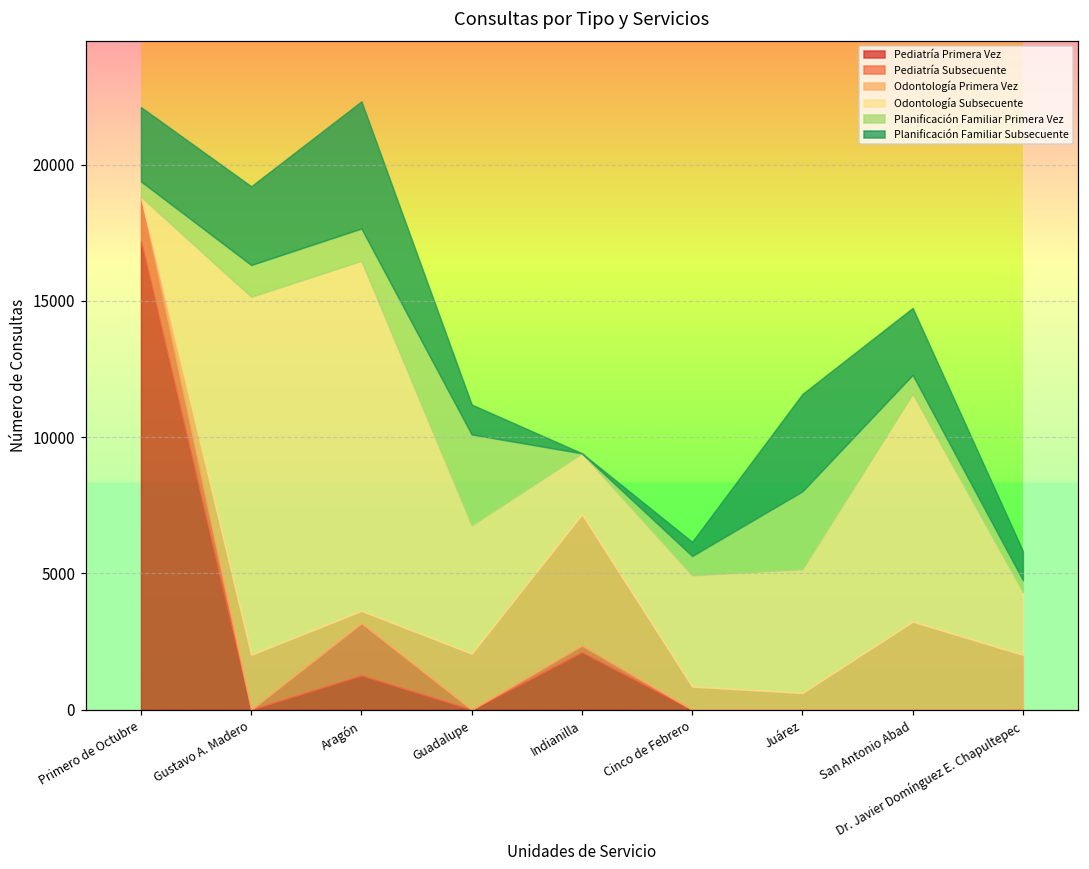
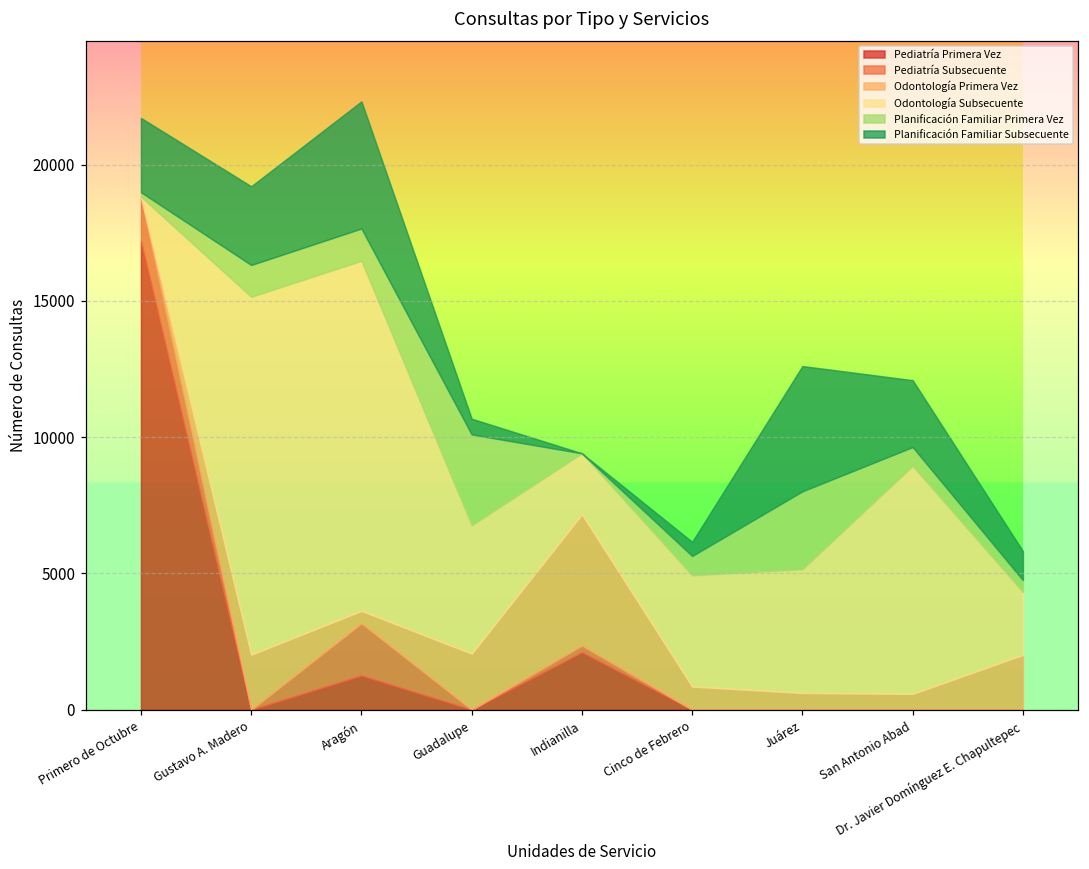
  {
    "Pediatría Primera Vez": {
      "Primero de Octubre": 17200,
      "Aragón": 1300,
      "Indianilla": 2100
    },
    "Pediatría Subsecuente": {
      "Aragón": 1900,
      "Indianilla": 200
    },
    "Odontología Primera Vez": {
      "Gustavo A. Madero": 2000,
      "Aragón": 500,
      "Guadalupe": 2100,
      "Indianilla": 4800,
      "Cinco de Febrero": 800,
      "Juárez": 600,
-     "San Antonio Abad": 3200,
+     "San Antonio Abad": 600,
      "Dr. Javier Domínguez E. Chapultepec": 2000
    },
    "Odontología Subsecuente": {
      "Gustavo A. Madero": 13100,
      "Aragón": 12800,
      "Guadalupe": 4700,
      "Cinco de Febrero": 4100,
      "Juárez": 4500,
      "San Antonio Abad": 8400,
      "Dr. Javier Domínguez E. Chapultepec": 2300
    },
    "Planificación Familiar Primera Vez": {
-     "Primero de Octubre": 600,
+     "Primero de Octubre": 200,
      "Gustavo A. Madero": 1200,
      "Aragón": 1200,
      "Guadalupe": 3300,
      "Cinco de Febrero": 700,
      "Juárez": 2900,
      "San Antonio Abad": 700,
      "Dr. Javier Domínguez E. Chapultepec": 400
    },
    "Planificación Familiar Subsecuente": {
      "Primero de Octubre": 2700,
      "Gustavo A. Madero": 2900,
      "Aragón": 4700,
-     "Guadalupe": 1100,
+     "Guadalupe": 600,
      "Cinco de Febrero": 500,
-     "Juárez": 3600,
+     "Juárez": 4600,
      "San Antonio Abad": 2500,
      "Dr. Javier Domínguez E. Chapultepec": 1100
    }
  }
